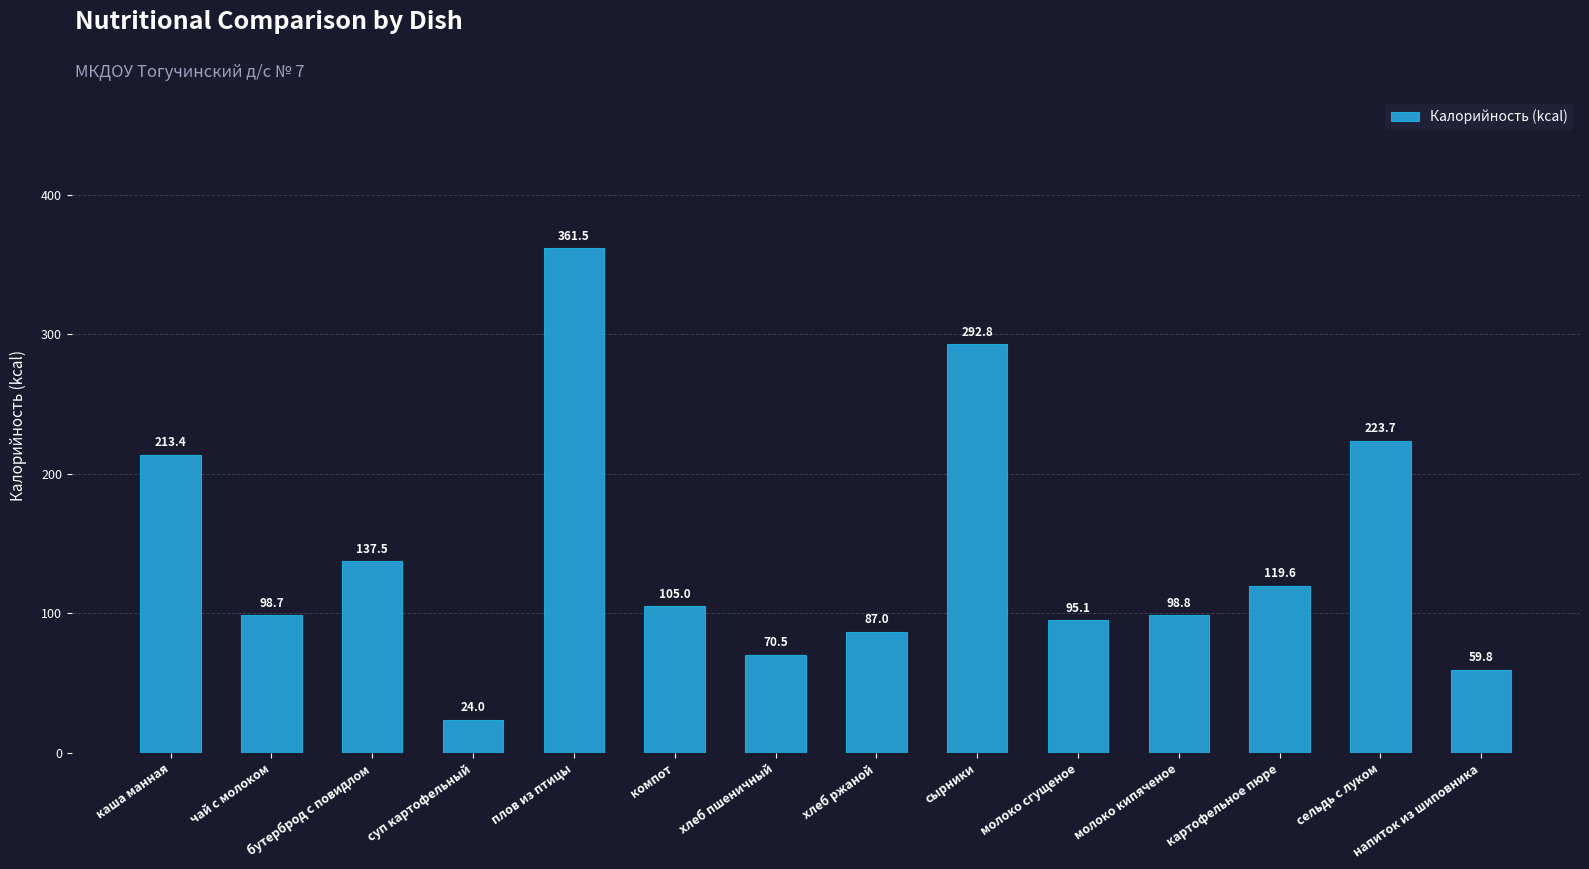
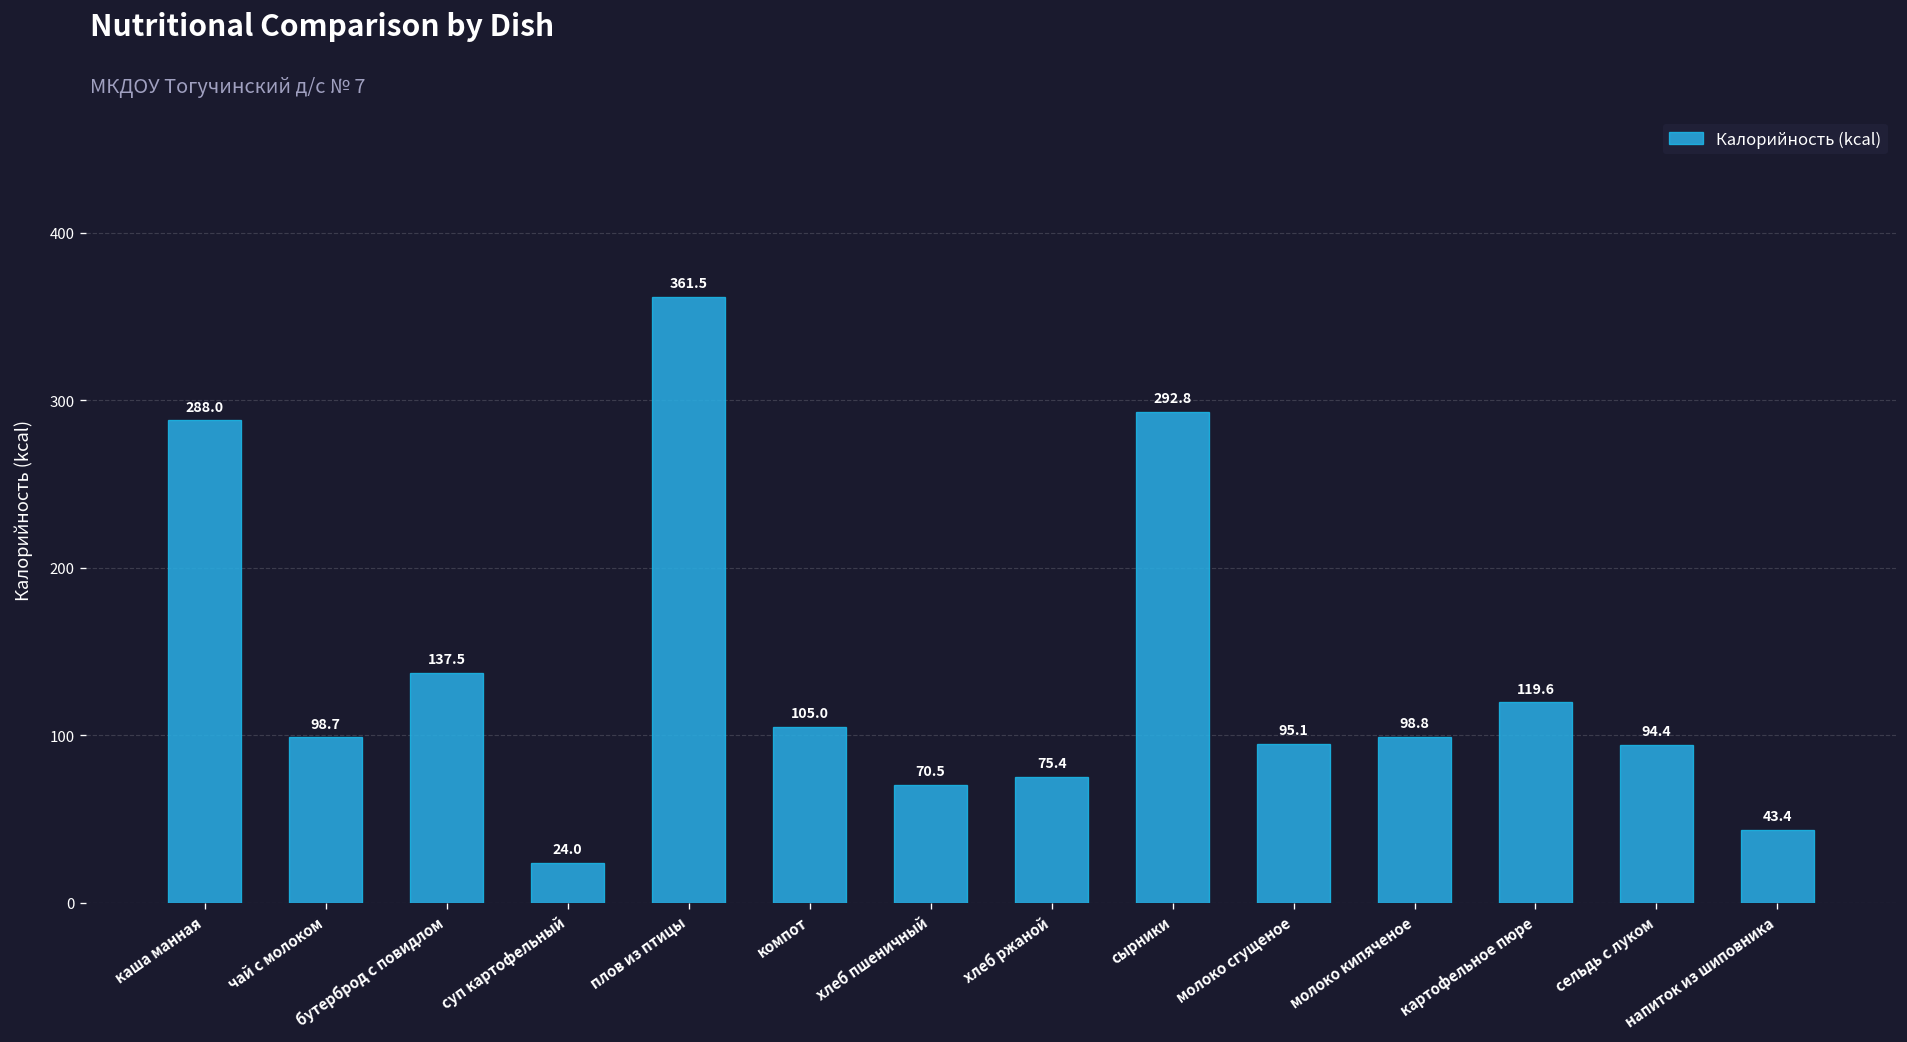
  {
-   "каша манная": 213.4,
+   "каша манная": 288.0,
    "чай с молоком": 98.7,
    "бутерброд с повидлом": 137.5,
    "суп картофельный": 24.0,
    "плов из птицы": 361.5,
    "компот": 105.0,
    "хлеб пшеничный": 70.5,
-   "хлеб ржаной": 87.0,
+   "хлеб ржаной": 75.4,
    "сырники": 292.8,
    "молоко сгущеное": 95.1,
    "молоко кипяченое": 98.8,
    "картофельное пюре": 119.6,
-   "сельдь с луком": 223.7,
-   "напиток из шиповника": 59.8
+   "сельдь с луком": 94.4,
+   "напиток из шиповника": 43.4
  }
